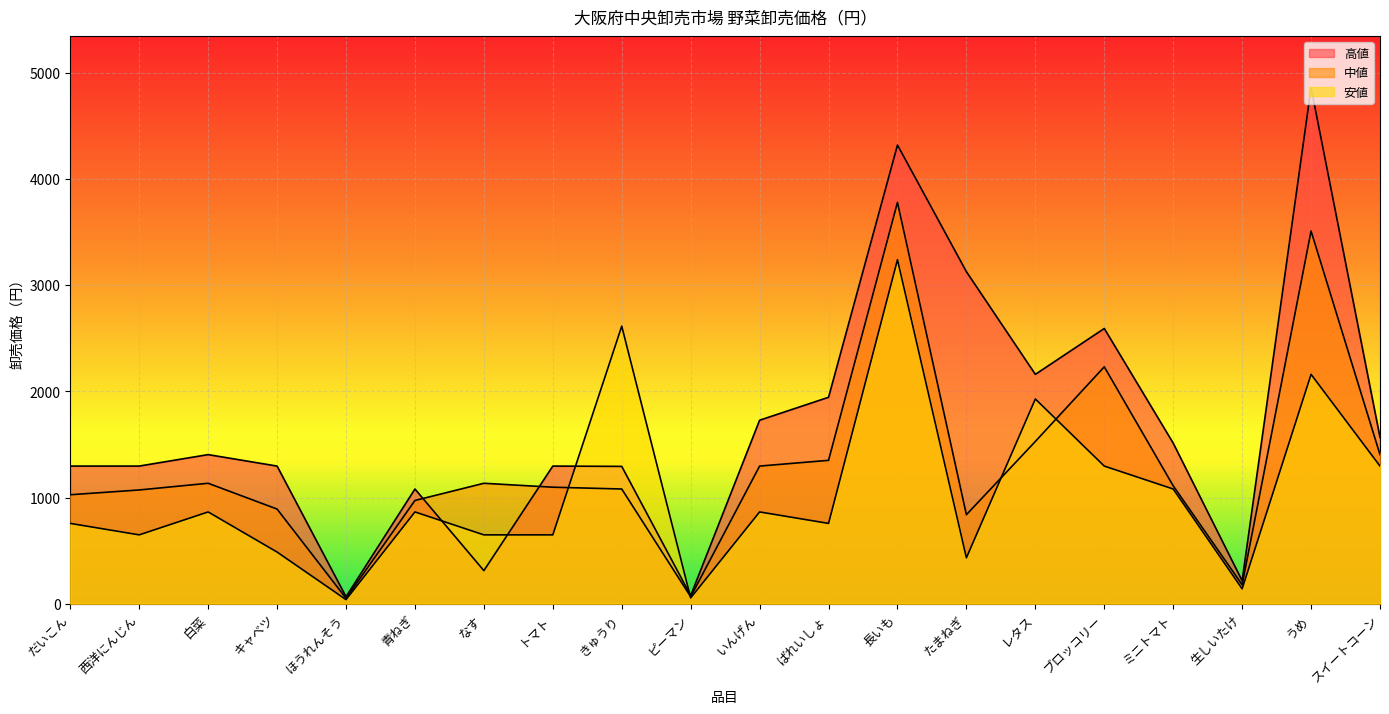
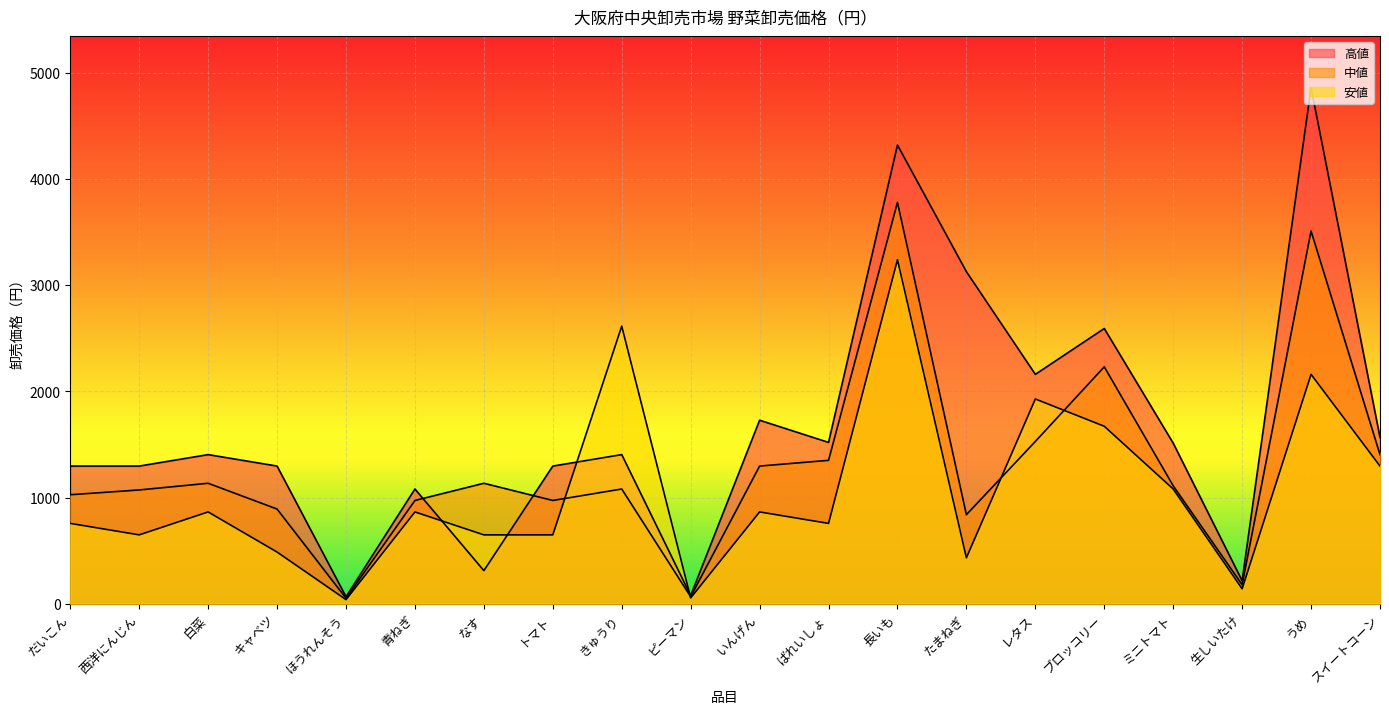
  {
    "高値": {
      "だいこん": 1300,
      "西洋にんじん": 1300,
      "白菜": 1400,
      "キャベツ": 1300,
      "青ねぎ": 1080,
      "なす": 310,
      "トマト": 1300,
-     "きゅうり": 1290,
+     "きゅうり": 1400,
      "いんげん": 1730,
-     "ばれいしょ": 1940,
+     "ばれいしょ": 1520,
      "長いも": 4320,
      "たまねぎ": 3130,
      "レタス": 2160,
      "ブロッコリー": 2590,
      "ミニトマト": 1510,
      "生しいたけ": 220,
      "スイートコーン": 1570
    },
    "中値": {
      "だいこん": 1030,
      "西洋にんじん": 1070,
      "白菜": 1130,
      "キャベツ": 890,
      "青ねぎ": 970,
      "なす": 1130,
-     "トマト": 1100,
+     "トマト": 970,
      "きゅうり": 1080,
      "いんげん": 1300,
      "ばれいしょ": 1350,
      "長いも": 3780,
      "たまねぎ": 840,
      "レタス": 1530,
      "ブロッコリー": 2230,
      "ミニトマト": 1110,
      "生しいたけ": 180,
      "うめ": 3510,
      "スイートコーン": 1400
    },
    "安値": {
      "だいこん": 760,
      "西洋にんじん": 650,
      "白菜": 860,
      "キャベツ": 490,
      "青ねぎ": 860,
      "なす": 650,
      "トマト": 650,
      "きゅうり": 2610,
      "いんげん": 860,
      "ばれいしょ": 760,
      "長いも": 3240,
      "たまねぎ": 430,
      "レタス": 1930,
-     "ブロッコリー": 1300,
+     "ブロッコリー": 1670,
      "ミニトマト": 1080,
      "生しいたけ": 140,
      "うめ": 2160,
      "スイートコーン": 1300
    }
  }
